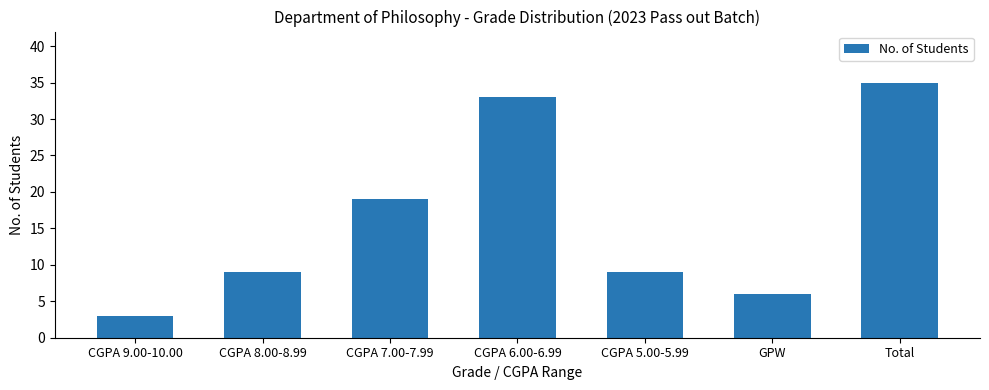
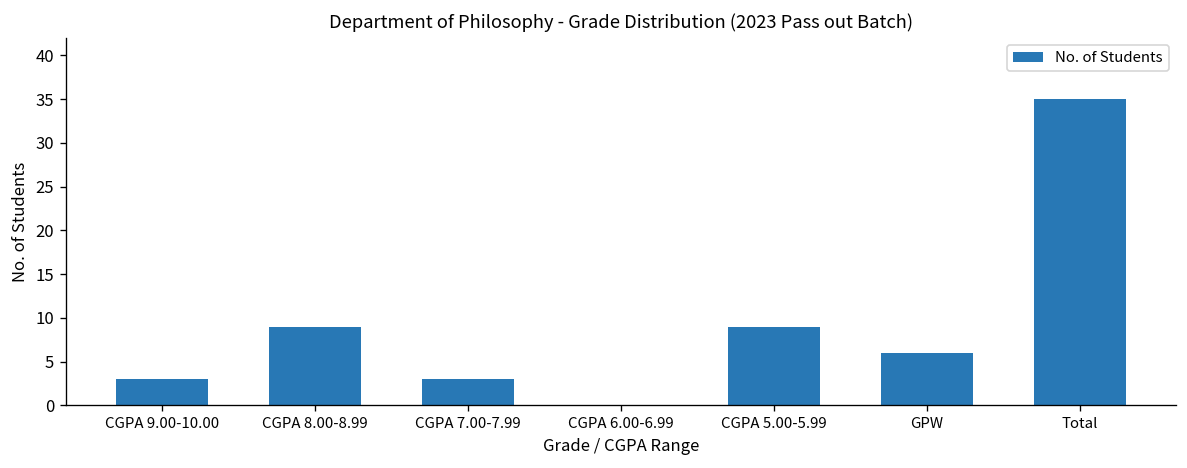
  {
    "CGPA 9.00-10.00": 3,
    "CGPA 8.00-8.99": 9,
-   "CGPA 7.00-7.99": 19,
-   "CGPA 6.00-6.99": 33,
+   "CGPA 7.00-7.99": 3,
+   "CGPA 6.00-6.99": 0,
    "CGPA 5.00-5.99": 9,
    "GPW": 6,
    "Total": 35
  }
